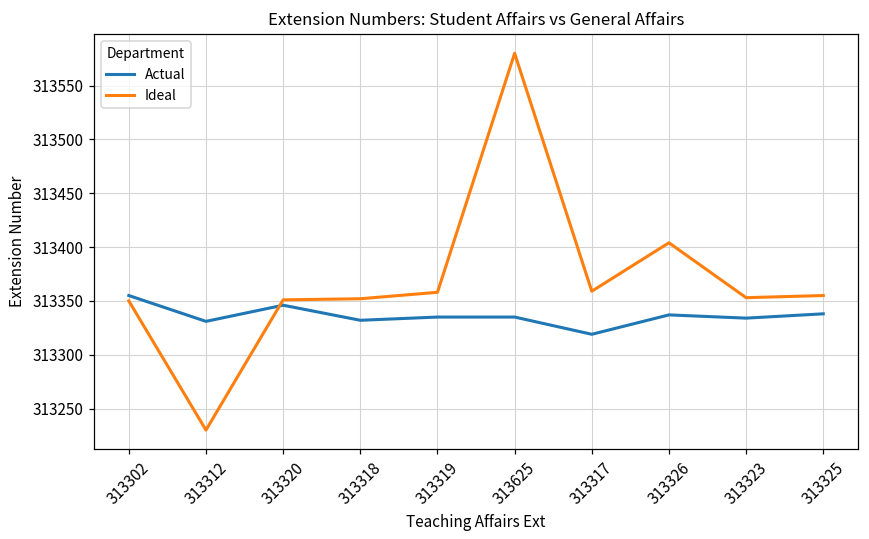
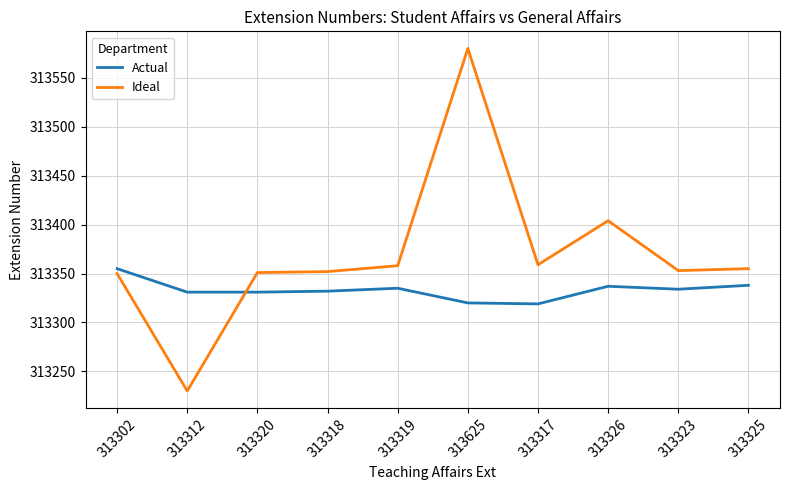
  {
    "Actual": {
      "313302": 313360,
      "313312": 313330,
-     "313320": 313350,
+     "313320": 313330,
      "313318": 313330,
      "313319": 313340,
-     "313625": 313340,
+     "313625": 313320,
      "313317": 313320,
      "313326": 313340,
      "313323": 313330,
      "313325": 313340
    },
    "Ideal": {
      "313302": 313350,
      "313312": 313230,
      "313320": 313350,
      "313318": 313350,
      "313319": 313360,
      "313625": 313580,
      "313317": 313360,
      "313326": 313400,
      "313323": 313350,
      "313325": 313360
    }
  }
